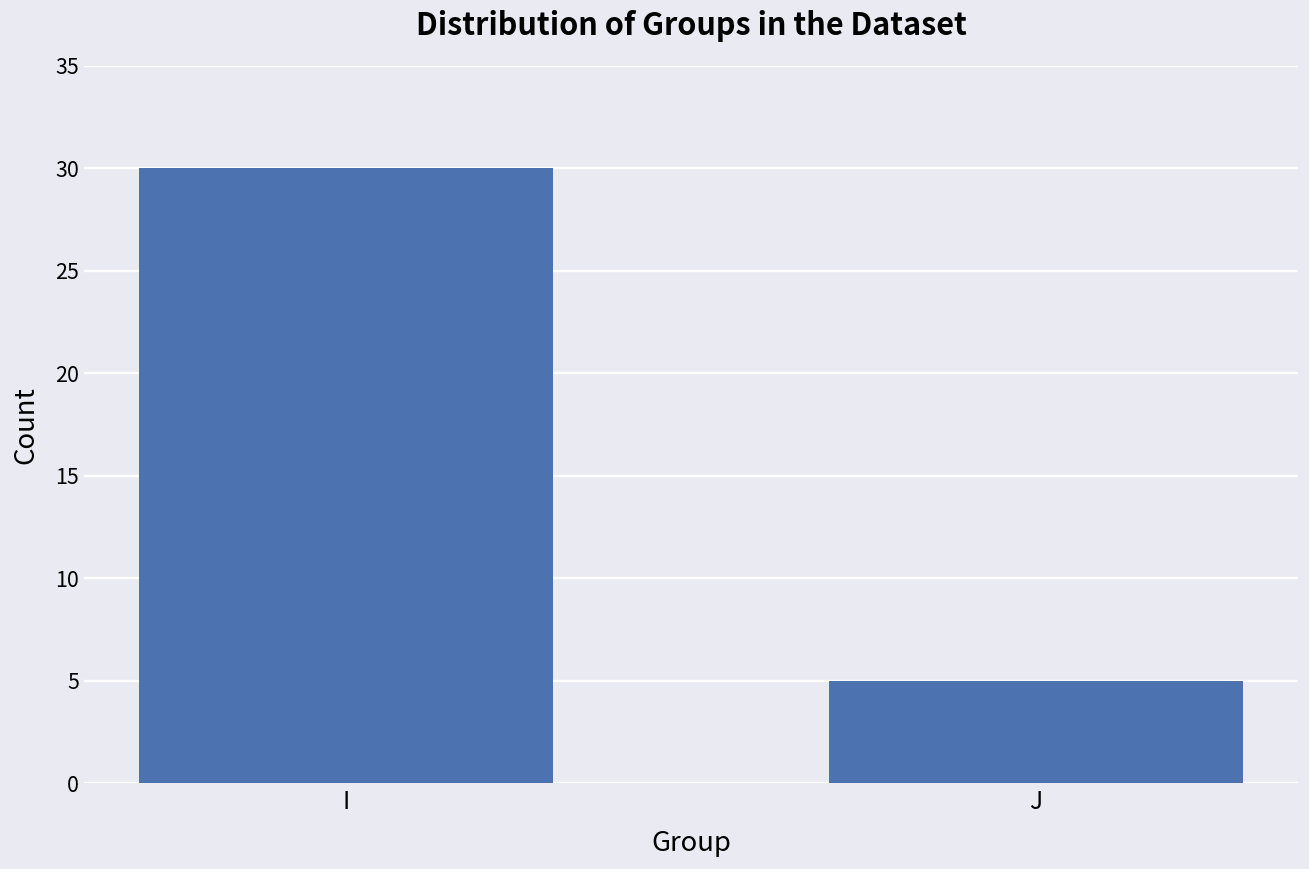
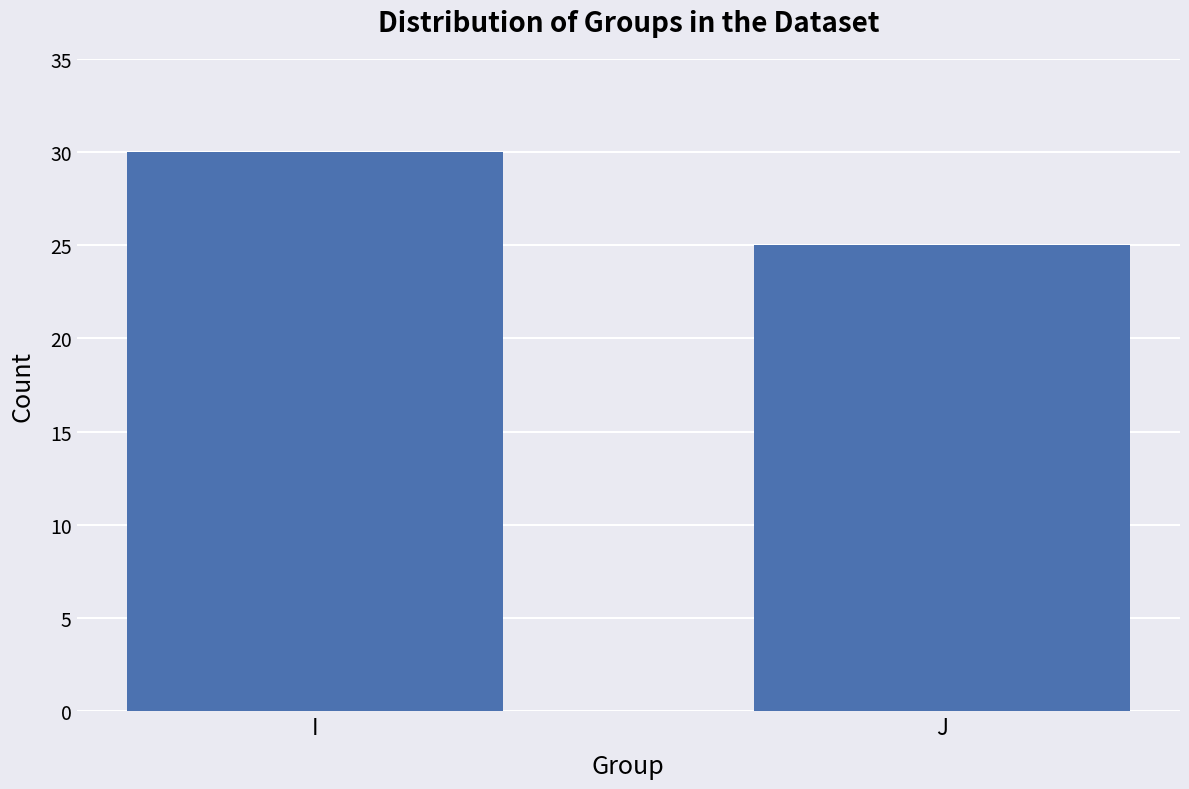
  {
    "I": 30,
-   "J": 5
+   "J": 25
  }
